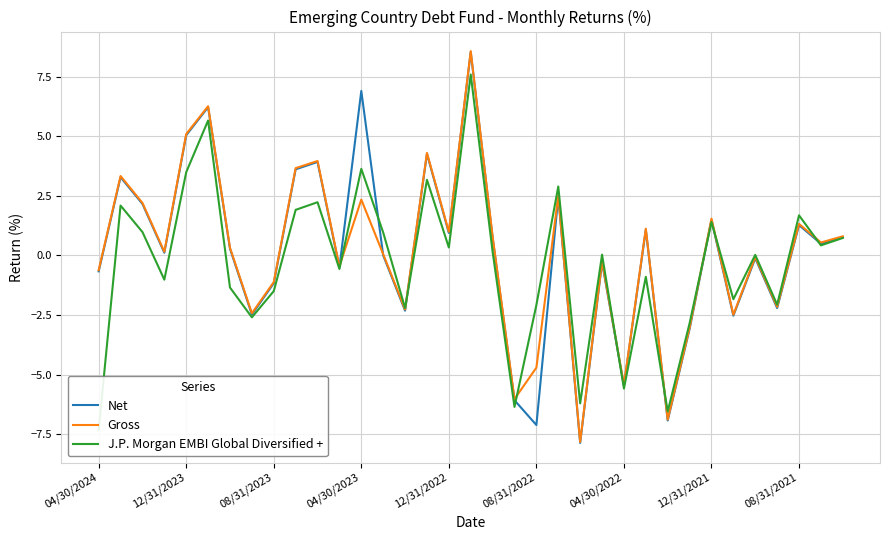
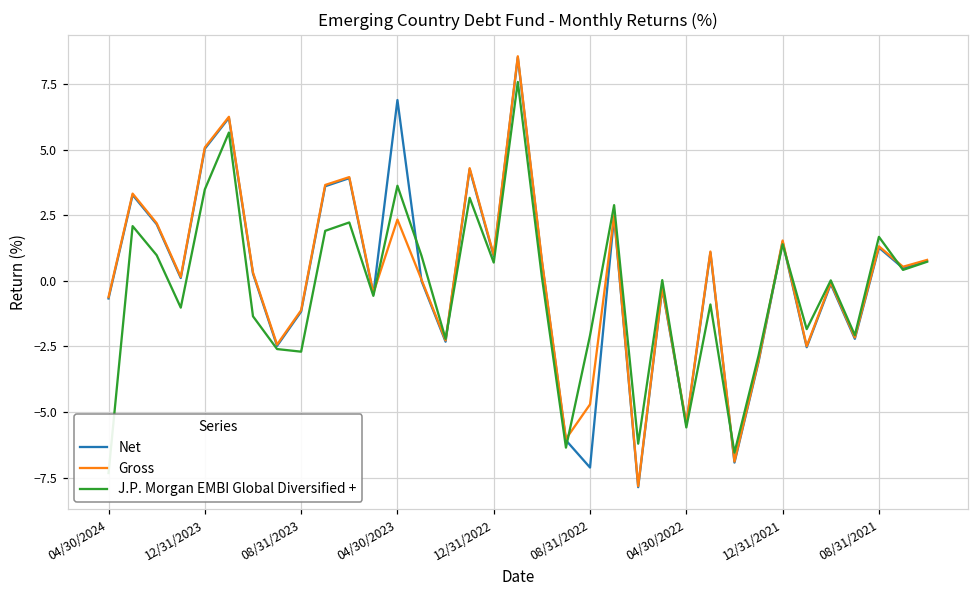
  {
    "Net": {
      "04/30/2023": 6.9,
      "08/31/2022": -7.1
    },
    "Gross": {
      "04/30/2023": 2.3,
      "08/31/2022": -4.7
    },
    "J.P. Morgan EMBI Global Diversified +": {
      "12/31/2023": 3.5,
-     "08/31/2023": -1.5,
+     "08/31/2023": -2.7,
      "04/30/2023": 3.6,
-     "12/31/2022": 0.3,
+     "12/31/2022": 0.7,
      "08/31/2022": -2.1,
      "04/30/2022": -5.6,
      "08/31/2021": 1.7
    }
  }
